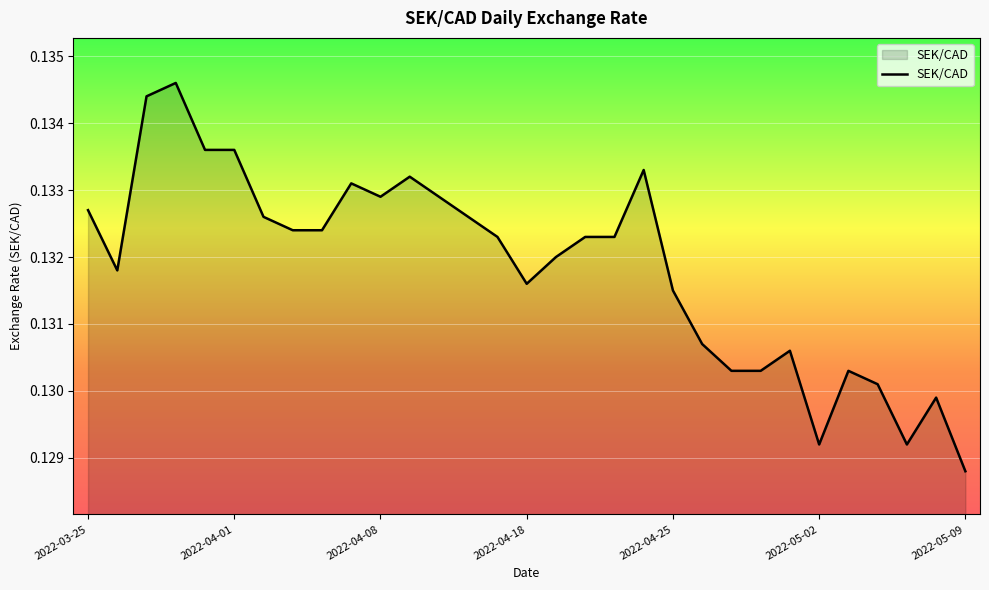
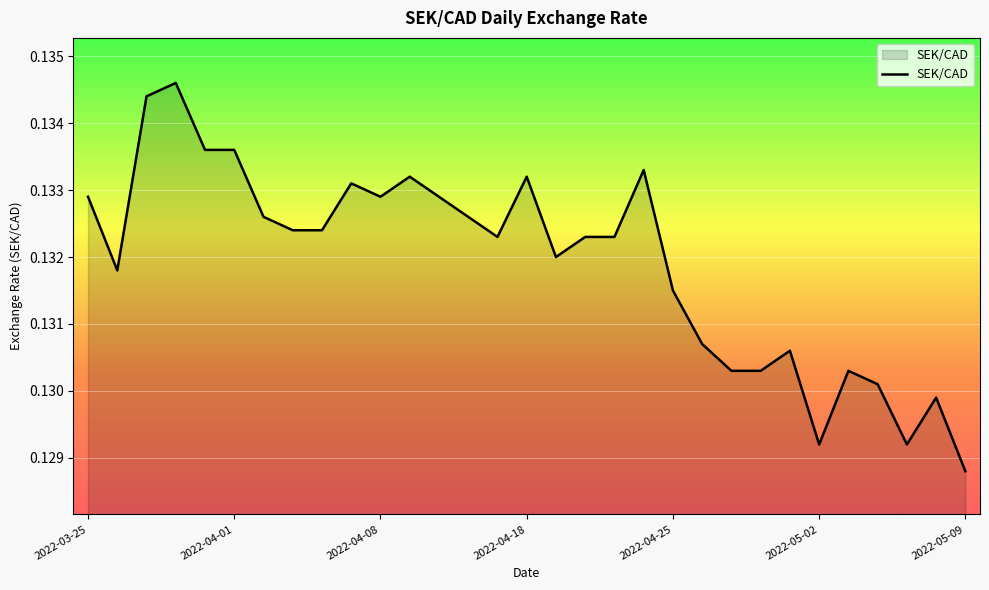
  {
-   "2022-03-25": 0.1327,
+   "2022-03-25": 0.1329,
    "2022-04-01": 0.1336,
    "2022-04-08": 0.1329,
-   "2022-04-18": 0.1316,
+   "2022-04-18": 0.1332,
    "2022-04-25": 0.1315,
    "2022-05-02": 0.1292,
    "2022-05-09": 0.1288
  }
